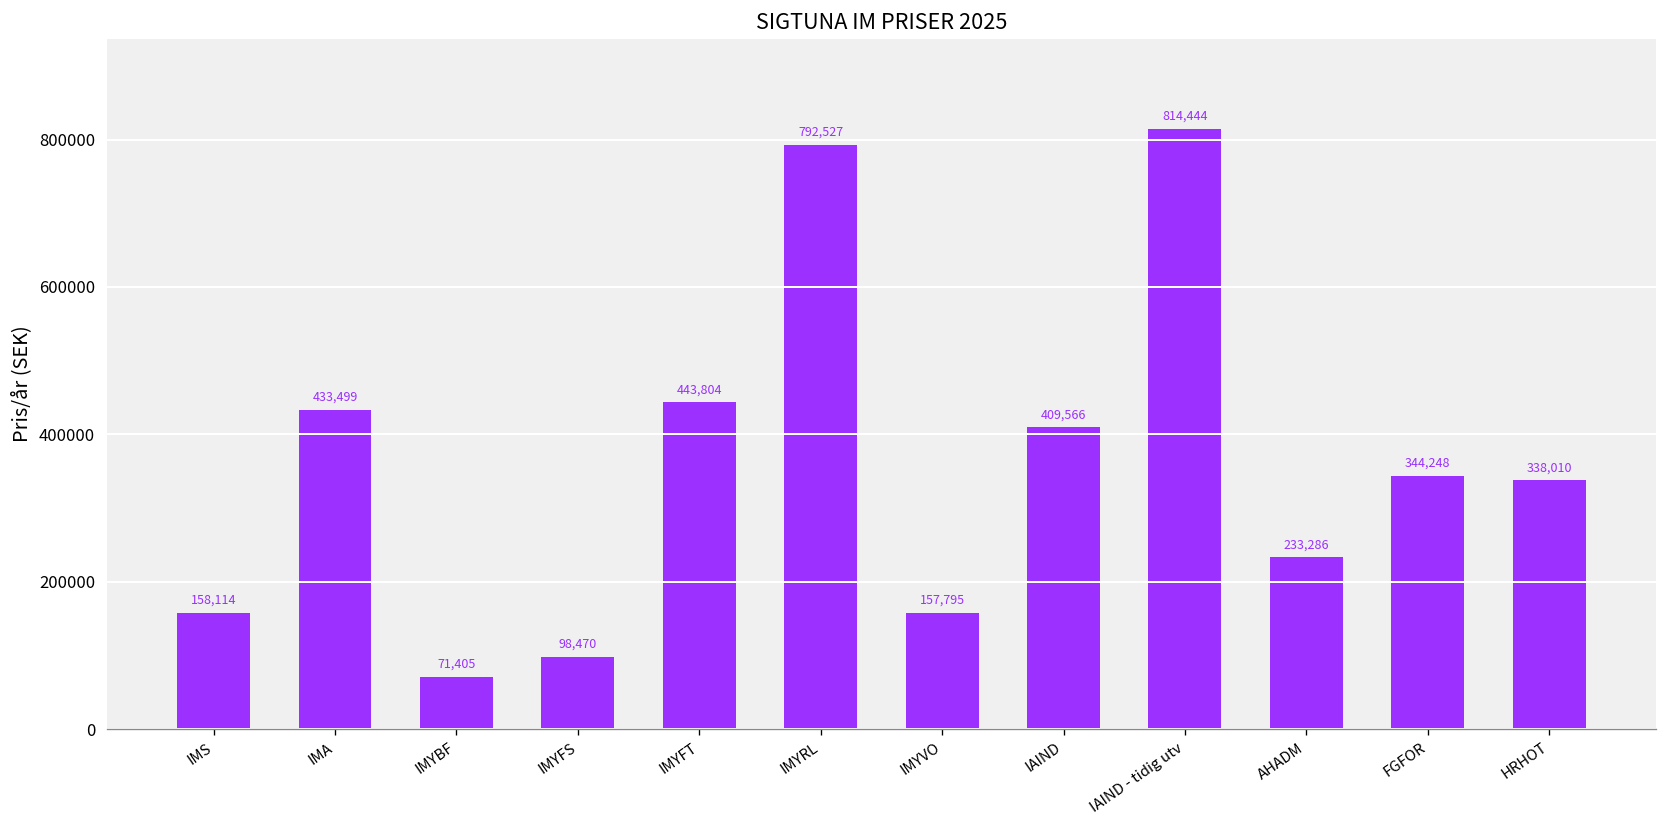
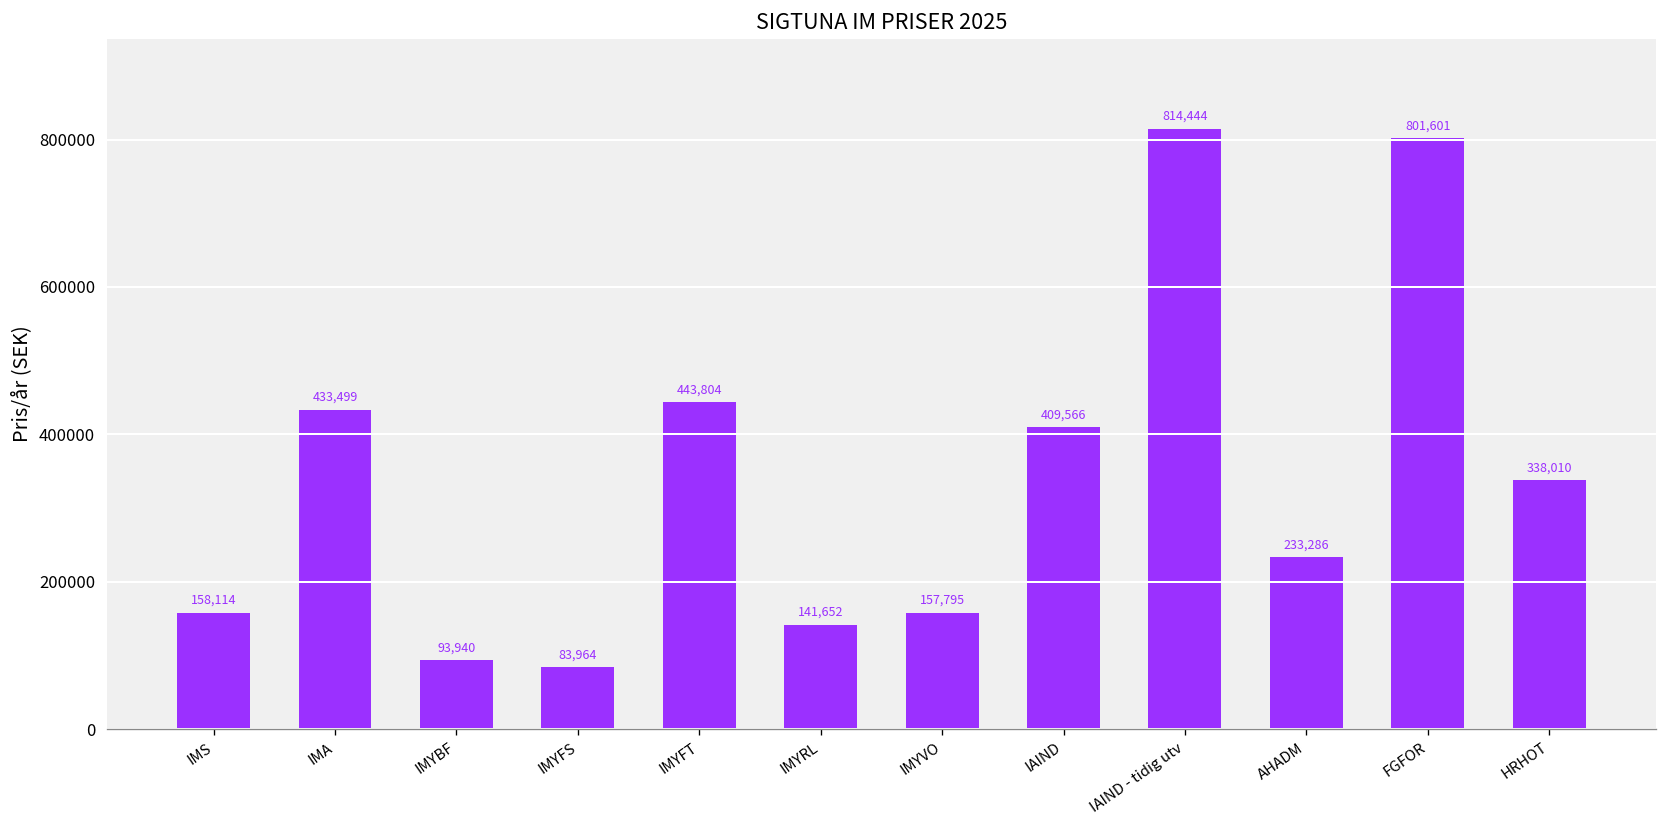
  {
    "IMS": "158,114",
    "IMA": "433,499",
-   "IMYBF": "71,405",
-   "IMYFS": "98,470",
+   "IMYBF": "93,940",
+   "IMYFS": "83,964",
    "IMYFT": "443,804",
-   "IMYRL": "792,527",
+   "IMYRL": "141,652",
    "IMYVO": "157,795",
    "IAIND": "409,566",
    "IAIND - tidig utv": "814,444",
    "AHADM": "233,286",
-   "FGFOR": "344,248",
+   "FGFOR": "801,601",
    "HRHOT": "338,010"
  }
